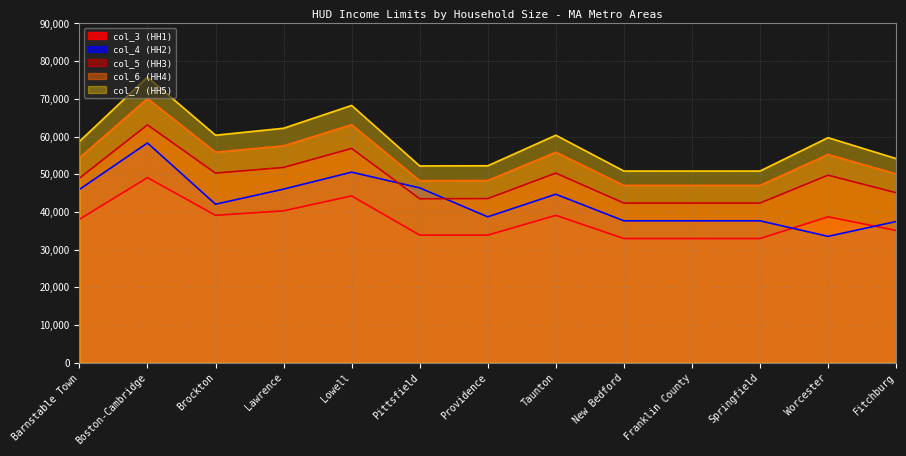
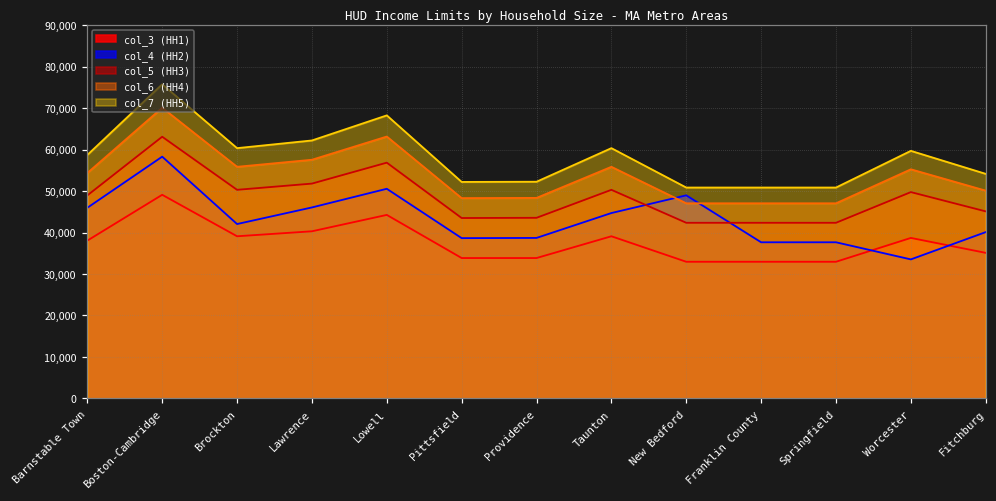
  {
    "col_4 (HH2)": {
      "Barnstable Town": "46,000",
      "Boston-Cambridge": "58,000",
      "Brockton": "42,000",
      "Lawrence": "46,000",
      "Lowell": "51,000",
-     "Pittsfield": "46,000",
+     "Pittsfield": "39,000",
      "Providence": "39,000",
      "Taunton": "45,000",
-     "New Bedford": "38,000",
+     "New Bedford": "49,000",
      "Franklin County": "38,000",
      "Springfield": "38,000",
      "Worcester": "34,000",
-     "Fitchburg": "37,000"
+     "Fitchburg": "40,000"
    }
  }
